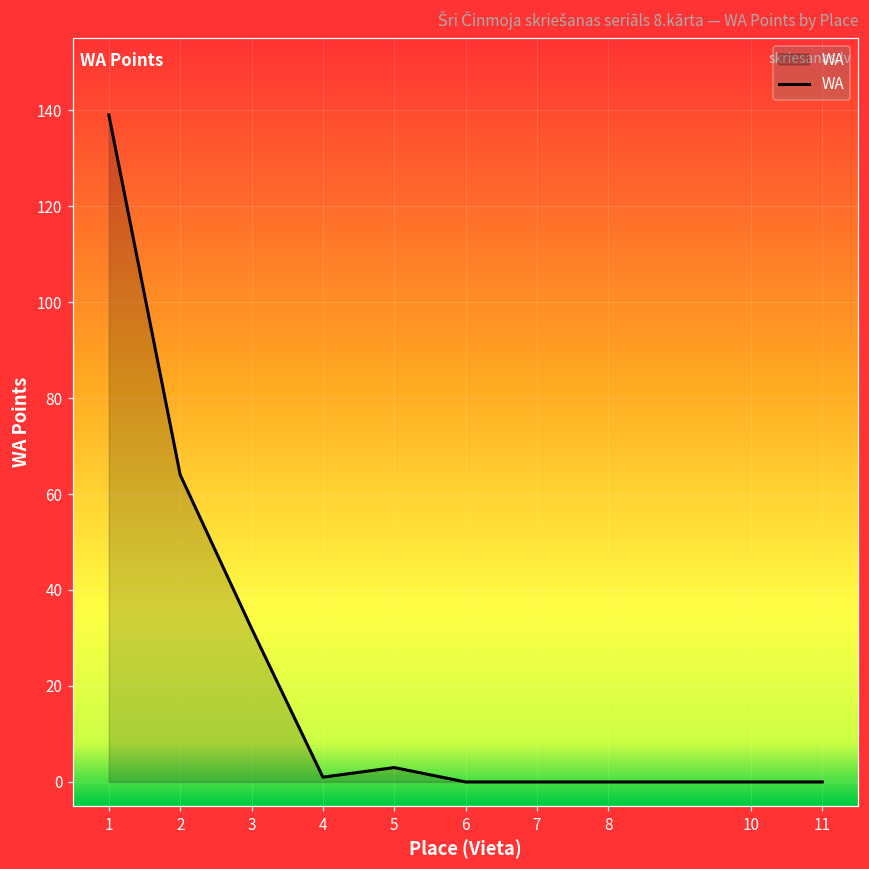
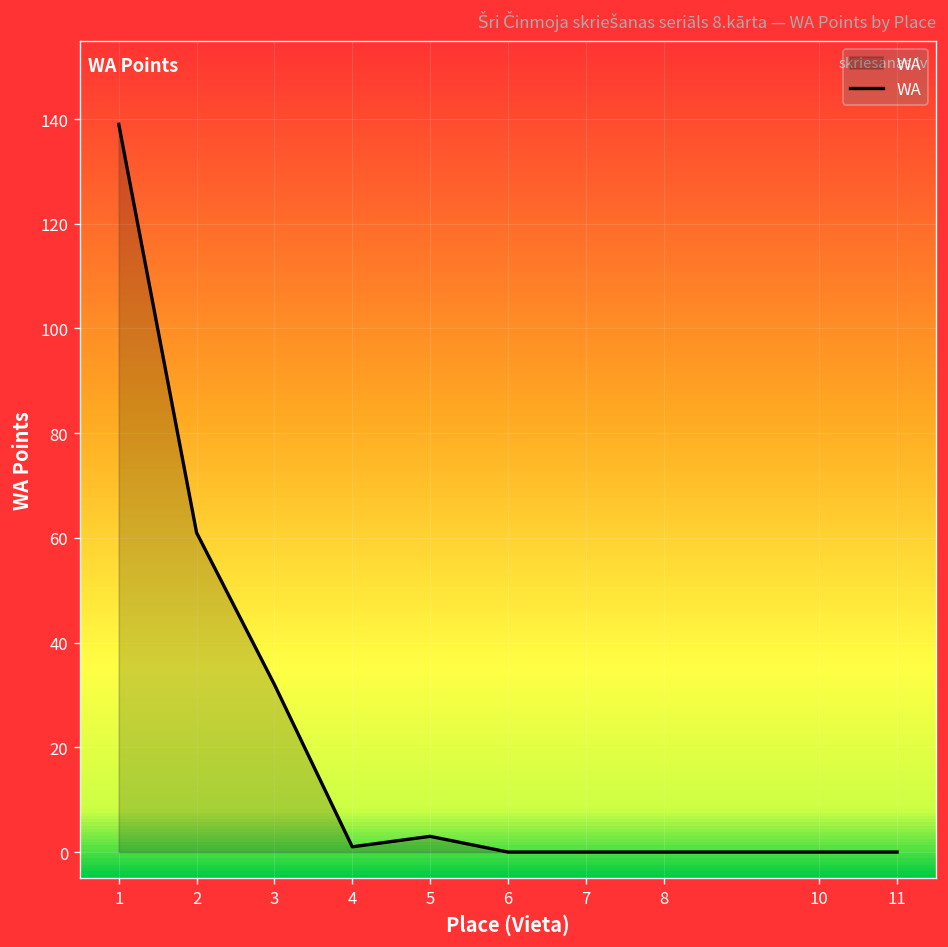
  {
    "1": 139,
-   "2": 64,
+   "2": 61,
    "3": 32,
    "4": 1,
    "5": 3,
    "6": 0,
    "7": 0,
    "8": 0,
    "10": 0,
    "11": 0
  }
